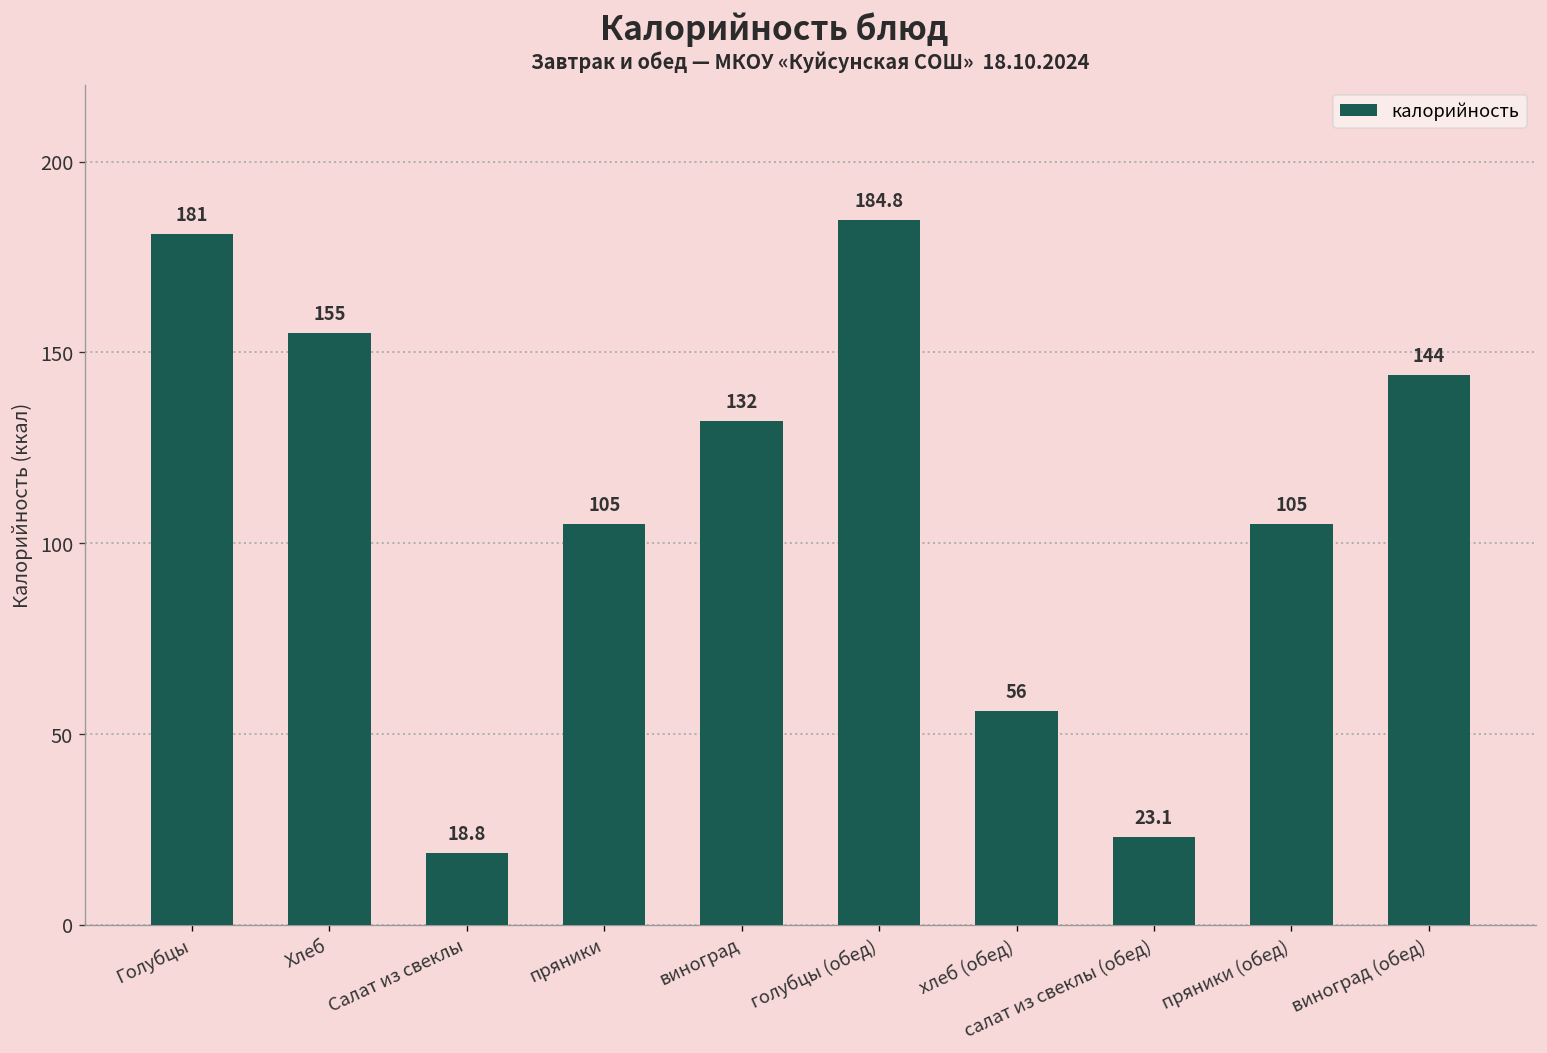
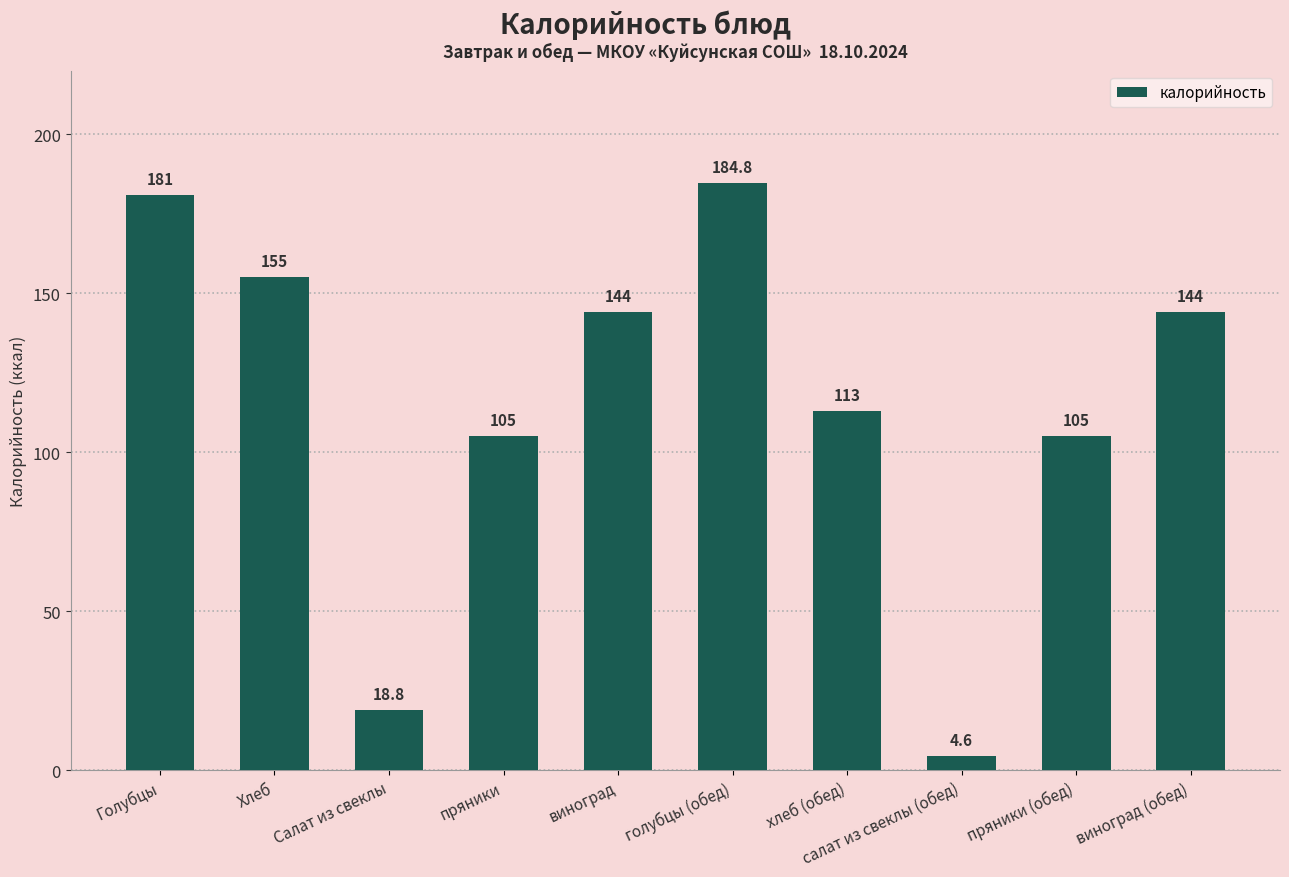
  {
    "Голубцы": 181,
    "Хлеб": 155,
    "Салат из свеклы": 18.8,
    "пряники": 105,
-   "виноград": 132,
+   "виноград": 144,
    "голубцы (обед)": 184.8,
-   "хлеб (обед)": 56,
-   "салат из свеклы (обед)": 23.1,
+   "хлеб (обед)": 113,
+   "салат из свеклы (обед)": 4.6,
    "пряники (обед)": 105,
    "виноград (обед)": 144
  }
